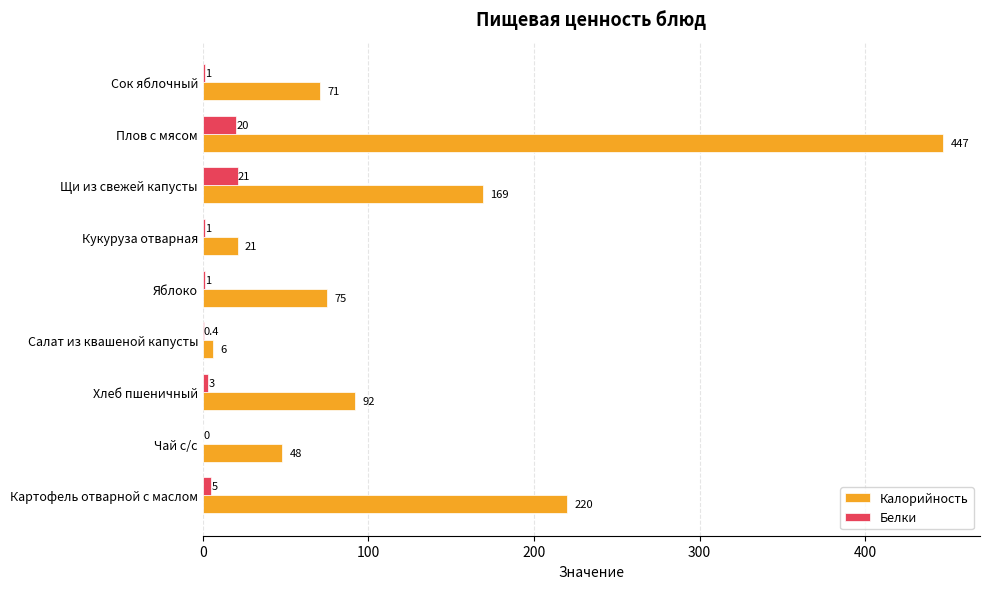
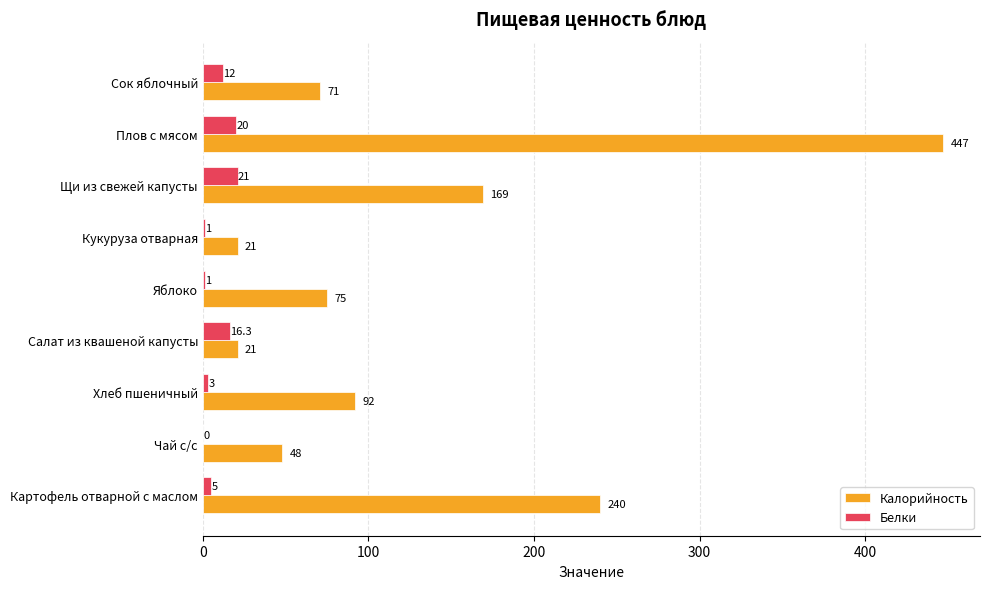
  {
    "Калорийность": {
      "Сок яблочный": 71,
      "Плов с мясом": 447,
      "Щи из свежей капусты": 169,
      "Кукуруза отварная": 21,
      "Яблоко": 75,
-     "Салат из квашеной капусты": 6,
+     "Салат из квашеной капусты": 21,
      "Хлеб пшеничный": 92,
      "Чай с/с": 48,
-     "Картофель отварной с маслом": 220
+     "Картофель отварной с маслом": 240
    },
    "Белки": {
-     "Сок яблочный": 1,
+     "Сок яблочный": 12,
      "Плов с мясом": 20,
      "Щи из свежей капусты": 21,
      "Кукуруза отварная": 1,
      "Яблоко": 1,
-     "Салат из квашеной капусты": 0.4,
+     "Салат из квашеной капусты": 16.3,
      "Хлеб пшеничный": 3,
      "Чай с/с": 0,
      "Картофель отварной с маслом": 5
    }
  }
